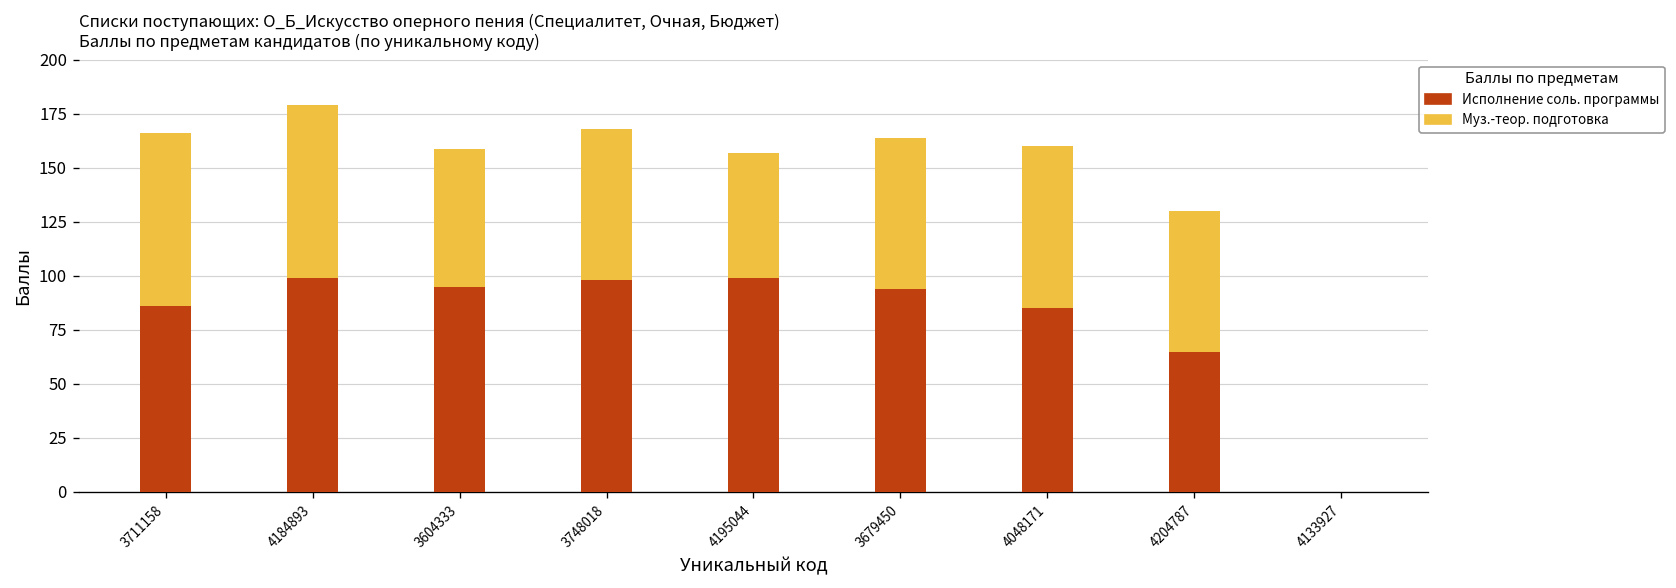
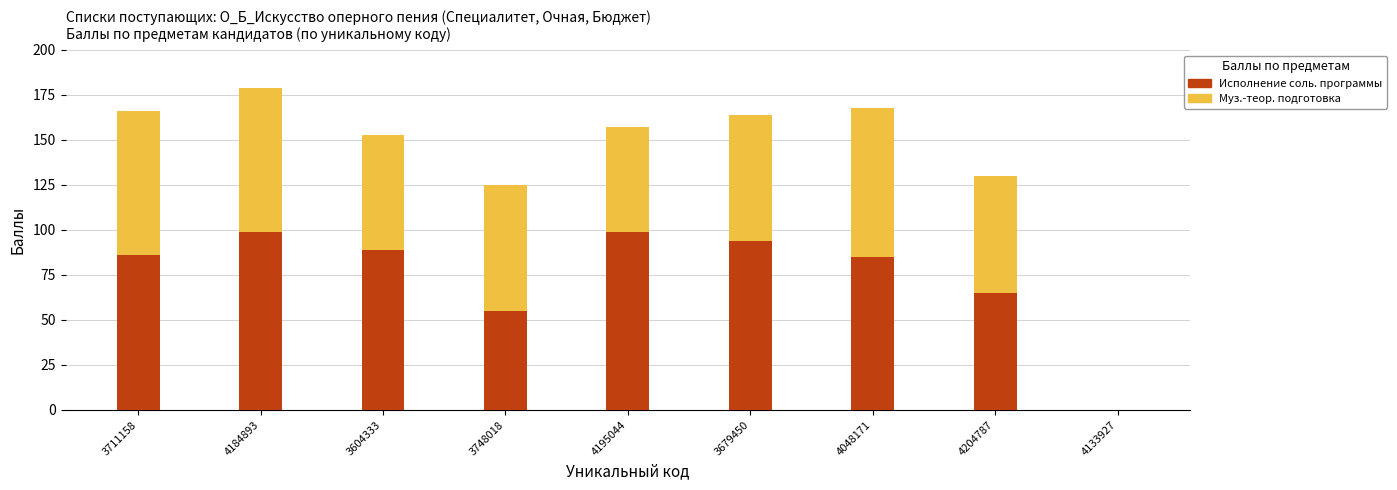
  {
    "Исполнение соль. программы": {
      "3711158": 86,
      "4184893": 99,
-     "3604333": 95,
-     "3748018": 98,
+     "3604333": 89,
+     "3748018": 55,
      "4195044": 99,
      "3679450": 94,
      "4048171": 85,
      "4204787": 65,
      "4133927": 0
    },
    "Муз.-теор. подготовка": {
      "3711158": 80,
      "4184893": 80,
      "3604333": 64,
      "3748018": 70,
      "4195044": 58,
      "3679450": 70,
-     "4048171": 75,
+     "4048171": 83,
      "4204787": 65,
      "4133927": 0
    }
  }
